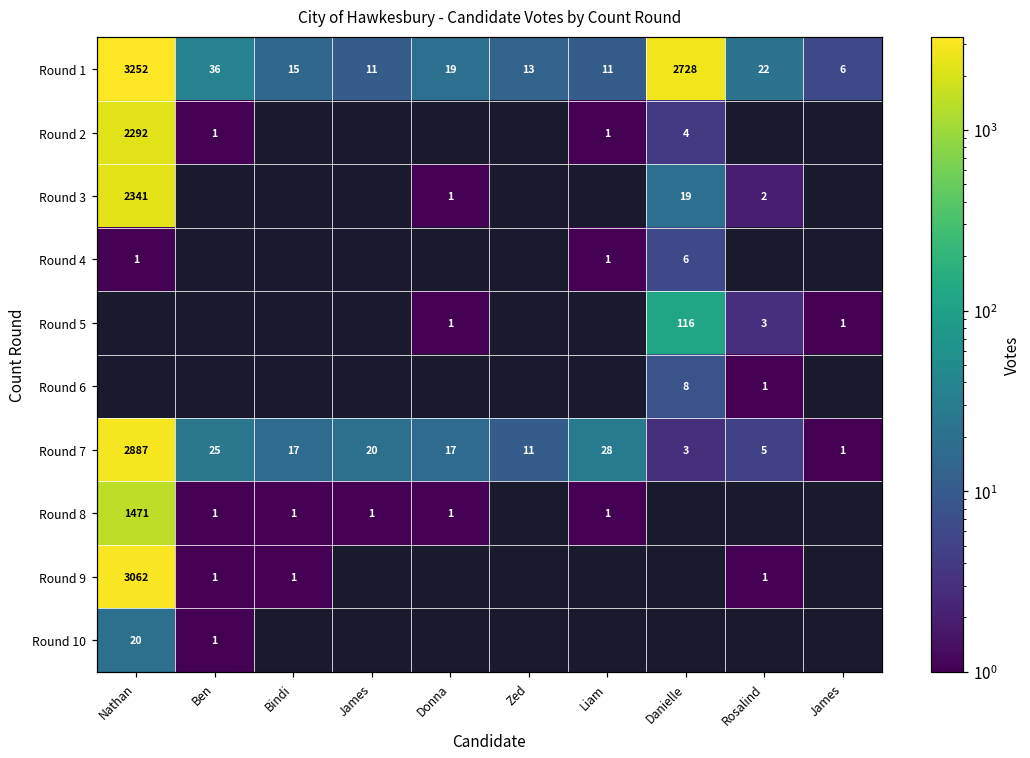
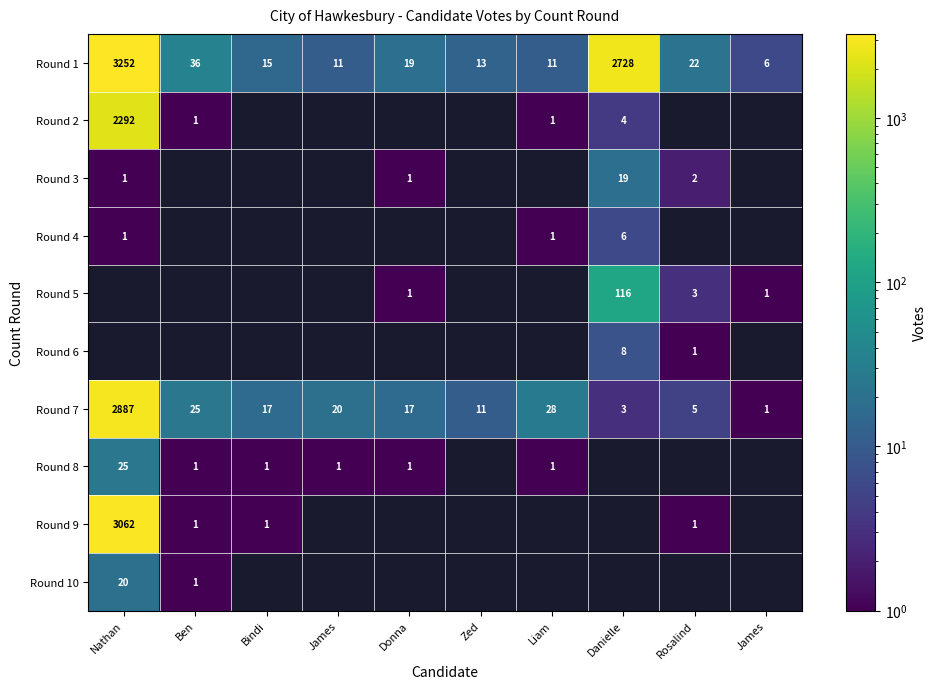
  {
    "Round 1": {
      "Nathan": 3252,
      "Ben": 36,
      "Bindi": 15,
      "Donna": 19,
      "Zed": 13,
      "Liam": 11,
      "Danielle": 2728,
      "Rosalind": 22
    },
    "Round 2": {
      "Nathan": 2292,
      "Ben": 1,
      "Liam": 1,
      "Danielle": 4
    },
    "Round 3": {
-     "Nathan": 2341,
+     "Nathan": 1,
      "Donna": 1,
      "Danielle": 19,
      "Rosalind": 2
    },
    "Round 4": {
      "Nathan": 1,
      "Liam": 1,
      "Danielle": 6
    },
    "Round 5": {
      "Donna": 1,
      "Danielle": 116,
      "Rosalind": 3,
      "James": 1
    },
    "Round 6": {
      "Danielle": 8,
      "Rosalind": 1
    },
    "Round 7": {
      "Nathan": 2887,
      "Ben": 25,
      "Bindi": 17,
      "Donna": 17,
      "Zed": 11,
      "Liam": 28,
      "Danielle": 3,
      "Rosalind": 5
    },
    "Round 8": {
-     "Nathan": 1471,
+     "Nathan": 25,
      "Ben": 1,
      "Bindi": 1,
      "James": 1,
      "Donna": 1,
      "Liam": 1
    },
    "Round 9": {
      "Nathan": 3062,
      "Ben": 1,
      "Bindi": 1,
      "Rosalind": 1
    },
    "Round 10": {
      "Nathan": 20,
      "Ben": 1
    }
  }
